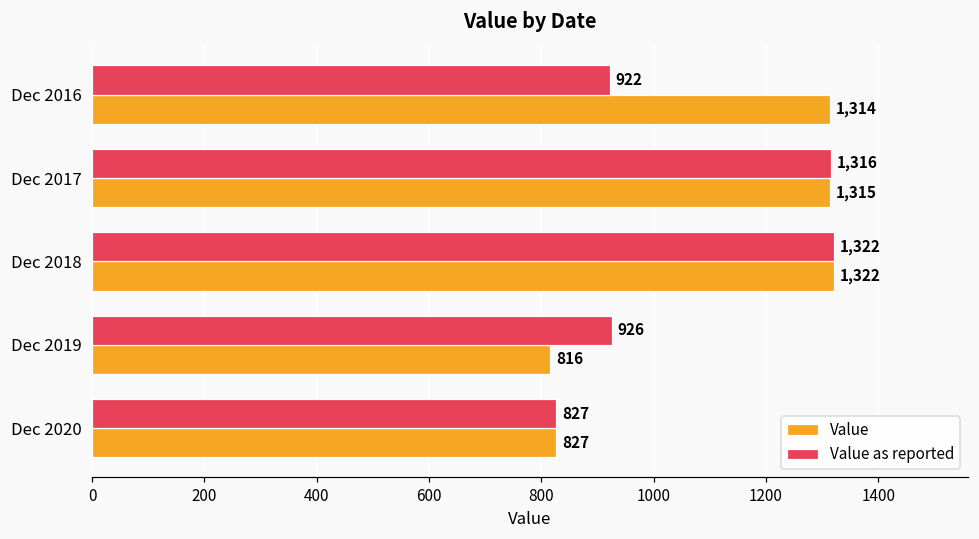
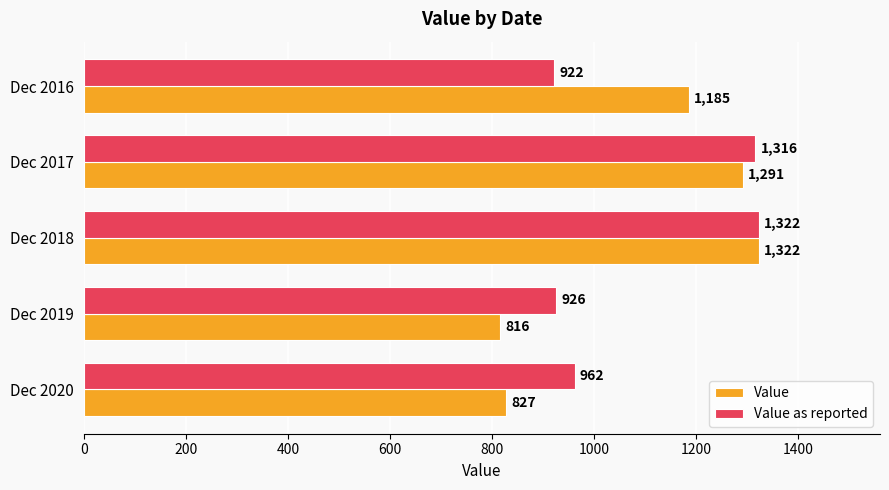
  {
    "Value": {
-     "Dec 2016": "1,314",
-     "Dec 2017": "1,315",
+     "Dec 2016": "1,185",
+     "Dec 2017": "1,291",
      "Dec 2018": "1,322",
      "Dec 2019": "816",
      "Dec 2020": "827"
    },
    "Value as reported": {
      "Dec 2016": "922",
      "Dec 2017": "1,316",
      "Dec 2018": "1,322",
      "Dec 2019": "926",
-     "Dec 2020": "827"
+     "Dec 2020": "962"
    }
  }
